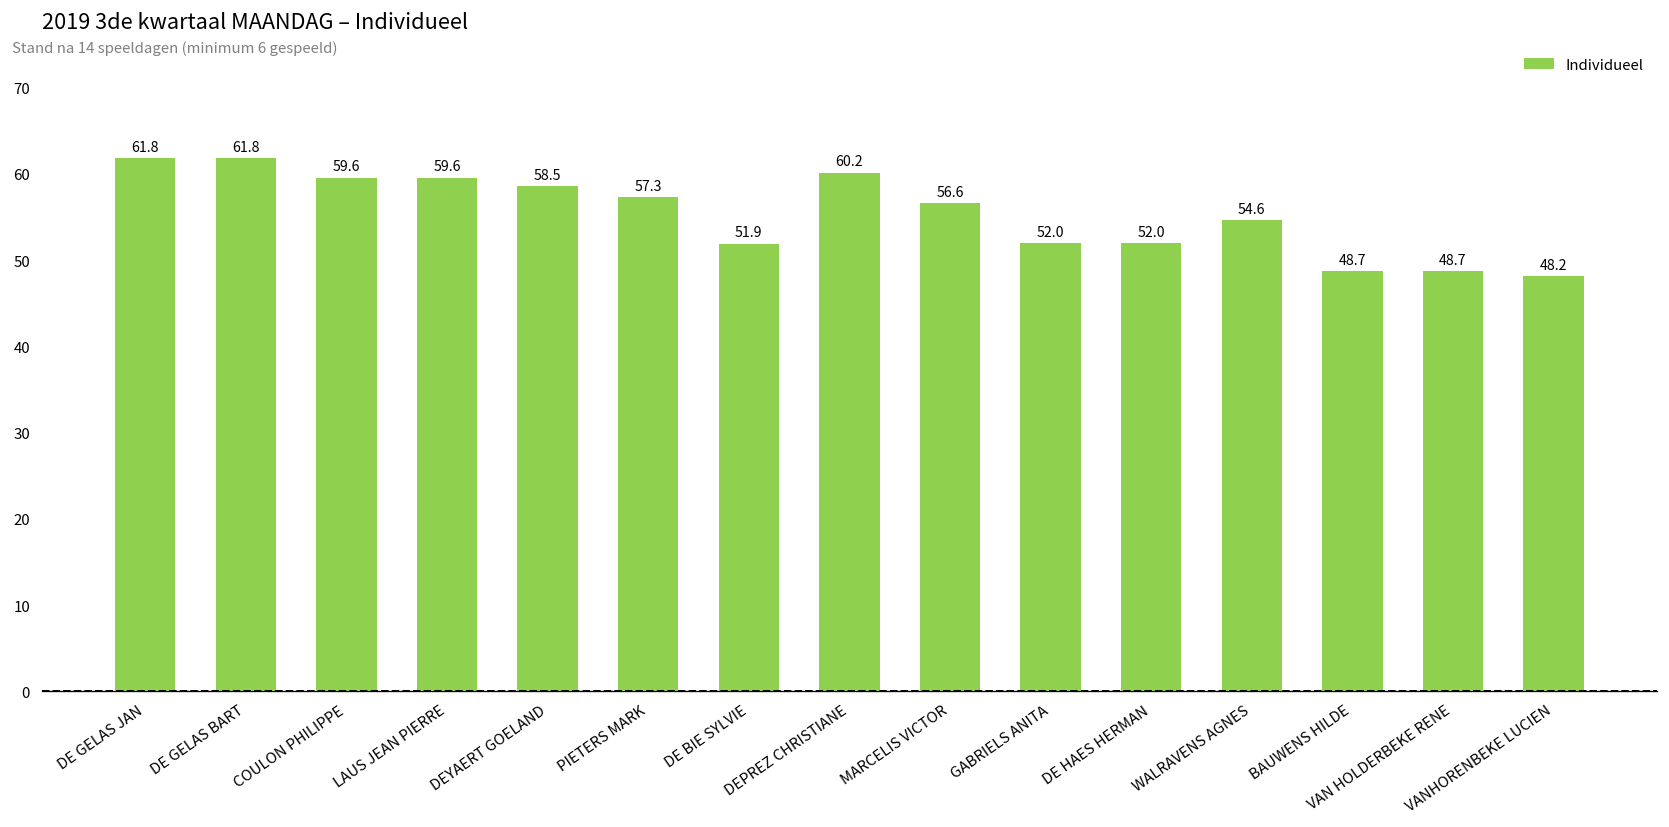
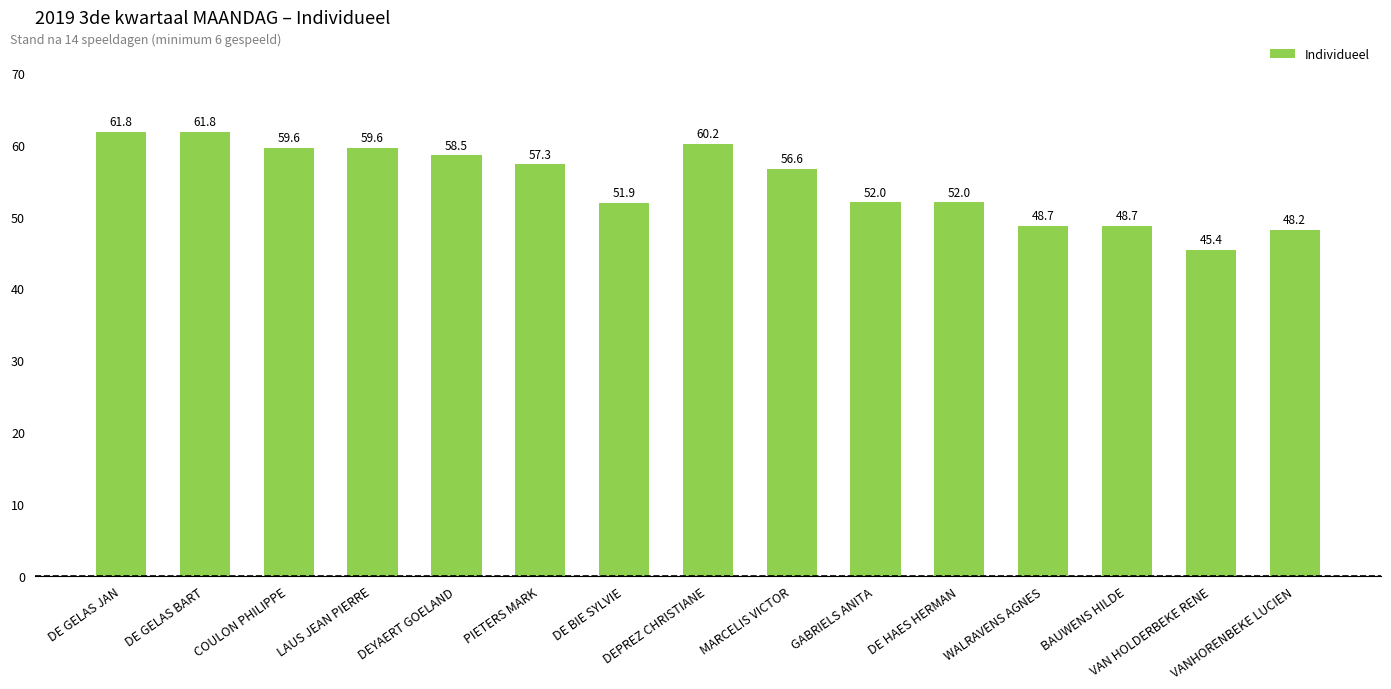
  {
    "DE GELAS JAN": 61.8,
    "DE GELAS BART": 61.8,
    "COULON PHILIPPE": 59.6,
    "LAUS JEAN PIERRE": 59.6,
    "DEYAERT GOELAND": 58.5,
    "PIETERS MARK": 57.3,
    "DE BIE SYLVIE": 51.9,
    "DEPREZ CHRISTIANE": 60.2,
    "MARCELIS VICTOR": 56.6,
    "GABRIELS ANITA": 52.0,
    "DE HAES HERMAN": 52.0,
-   "WALRAVENS AGNES": 54.6,
+   "WALRAVENS AGNES": 48.7,
    "BAUWENS HILDE": 48.7,
-   "VAN HOLDERBEKE RENE": 48.7,
+   "VAN HOLDERBEKE RENE": 45.4,
    "VANHORENBEKE LUCIEN": 48.2
  }
